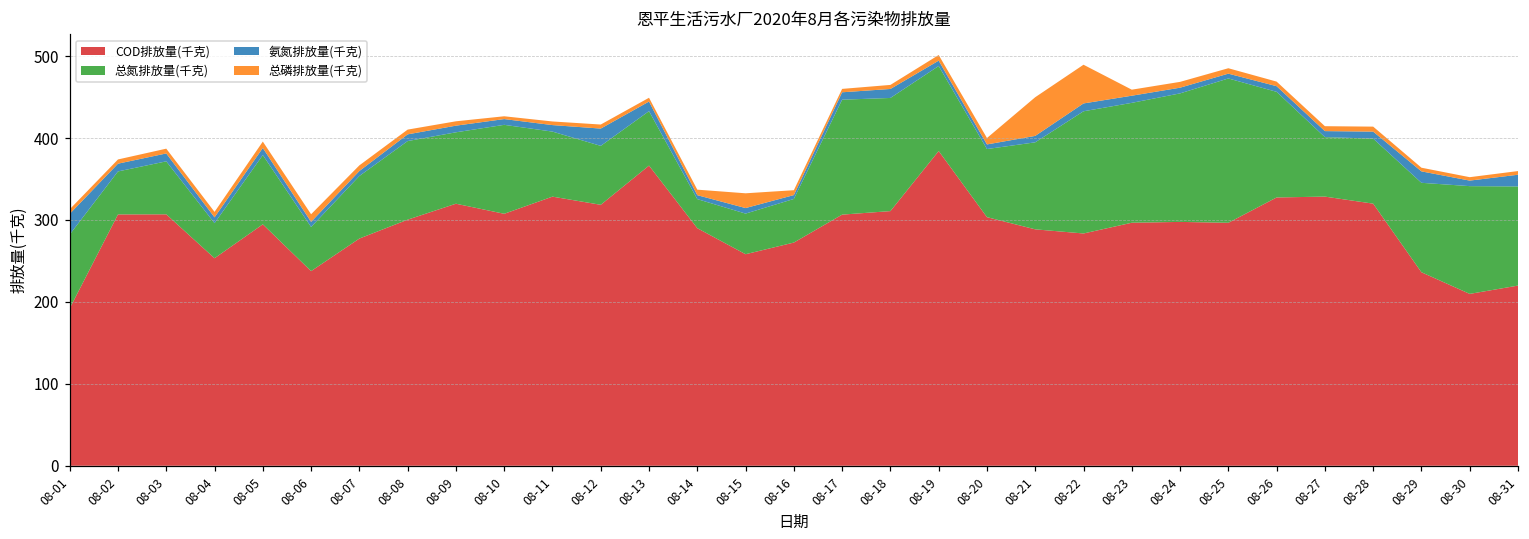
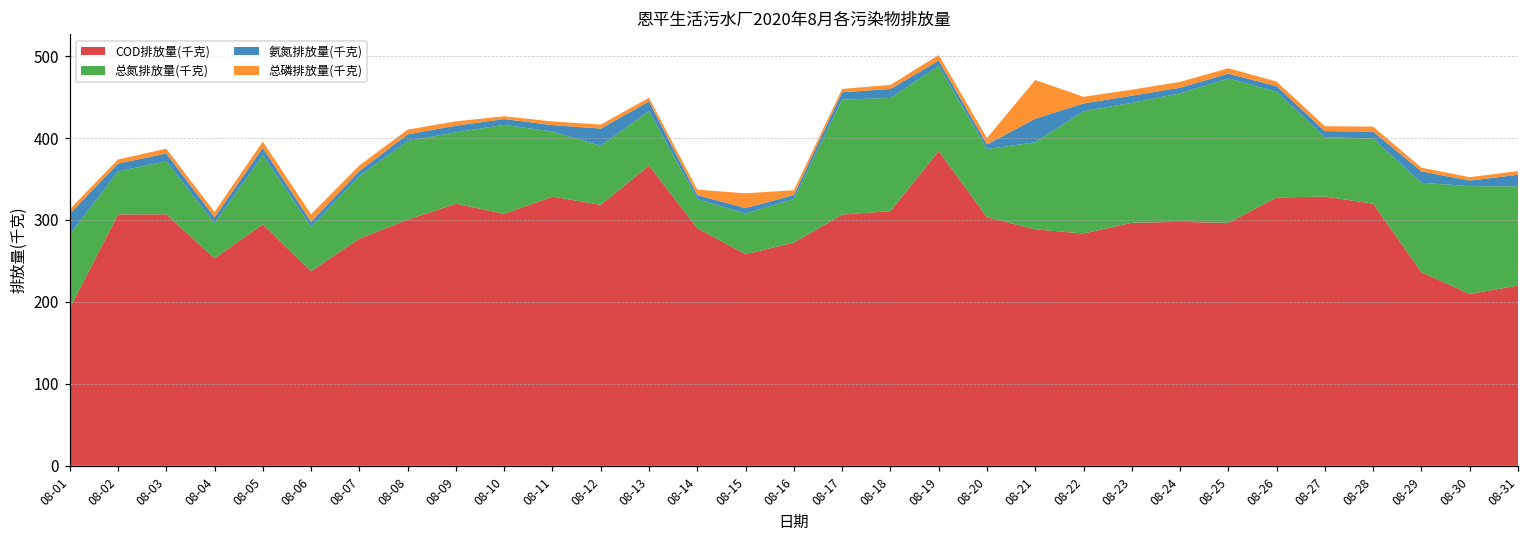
  {
    "COD排放量(千克)": {
      "08-01": 190,
      "08-02": 310,
      "08-03": 310,
      "08-04": 250,
      "08-05": 290,
      "08-06": 240,
      "08-07": 280,
      "08-08": 300,
      "08-09": 320,
      "08-10": 310,
      "08-11": 330,
      "08-12": 320,
      "08-13": 370,
      "08-14": 290,
      "08-15": 260,
      "08-16": 270,
      "08-17": 310,
      "08-18": 310,
      "08-19": 380,
      "08-20": 300,
      "08-21": 290,
      "08-22": 280,
      "08-23": 300,
      "08-24": 300,
      "08-25": 300,
      "08-26": 330,
      "08-27": 330,
      "08-28": 320,
      "08-29": 240,
      "08-30": 210,
      "08-31": 220
    },
    "总氮排放量(千克)": {
      "08-01": 90,
      "08-02": 50,
      "08-03": 60,
      "08-04": 40,
      "08-05": 80,
      "08-06": 50,
      "08-07": 80,
      "08-08": 100,
      "08-09": 90,
      "08-10": 110,
      "08-11": 80,
      "08-12": 70,
      "08-13": 70,
      "08-14": 40,
      "08-15": 50,
      "08-16": 50,
      "08-17": 140,
      "08-18": 140,
      "08-19": 100,
      "08-20": 80,
      "08-21": 110,
      "08-22": 150,
      "08-23": 150,
      "08-24": 160,
      "08-25": 180,
      "08-26": 130,
      "08-27": 70,
      "08-28": 80,
      "08-29": 110,
      "08-30": 130,
      "08-31": 120
    },
    "氨氮排放量(千克)": {
      "08-01": 30,
      "08-02": 10,
      "08-03": 10,
      "08-04": 10,
      "08-05": 10,
      "08-06": 10,
      "08-07": 10,
      "08-08": 10,
      "08-09": 10,
      "08-10": 10,
      "08-11": 10,
      "08-12": 20,
      "08-13": 10,
      "08-14": 0,
      "08-15": 10,
      "08-16": 0,
      "08-17": 10,
      "08-18": 10,
      "08-19": 10,
      "08-20": 10,
-     "08-21": 10,
+     "08-21": 30,
      "08-22": 10,
      "08-23": 10,
      "08-24": 10,
      "08-25": 10,
      "08-26": 10,
      "08-27": 10,
      "08-28": 10,
      "08-29": 10,
      "08-30": 10,
      "08-31": 10
    },
    "总磷排放量(千克)": {
      "08-01": 10,
      "08-02": 10,
      "08-03": 10,
      "08-04": 10,
      "08-05": 10,
      "08-06": 10,
      "08-07": 10,
      "08-08": 10,
      "08-09": 10,
      "08-10": 0,
      "08-11": 0,
      "08-12": 0,
      "08-13": 0,
      "08-14": 10,
      "08-15": 20,
      "08-16": 10,
      "08-17": 0,
      "08-18": 0,
      "08-19": 10,
      "08-20": 10,
      "08-21": 50,
-     "08-22": 50,
+     "08-22": 10,
      "08-23": 10,
      "08-24": 10,
      "08-25": 10,
      "08-26": 10,
      "08-27": 10,
      "08-28": 10,
      "08-29": 0,
      "08-30": 0,
      "08-31": 0
    }
  }
